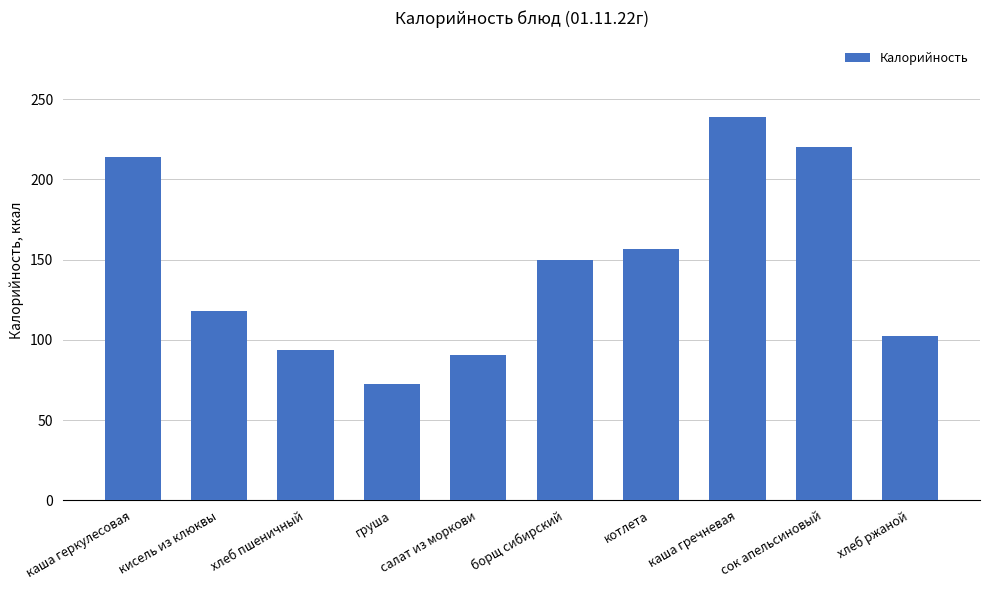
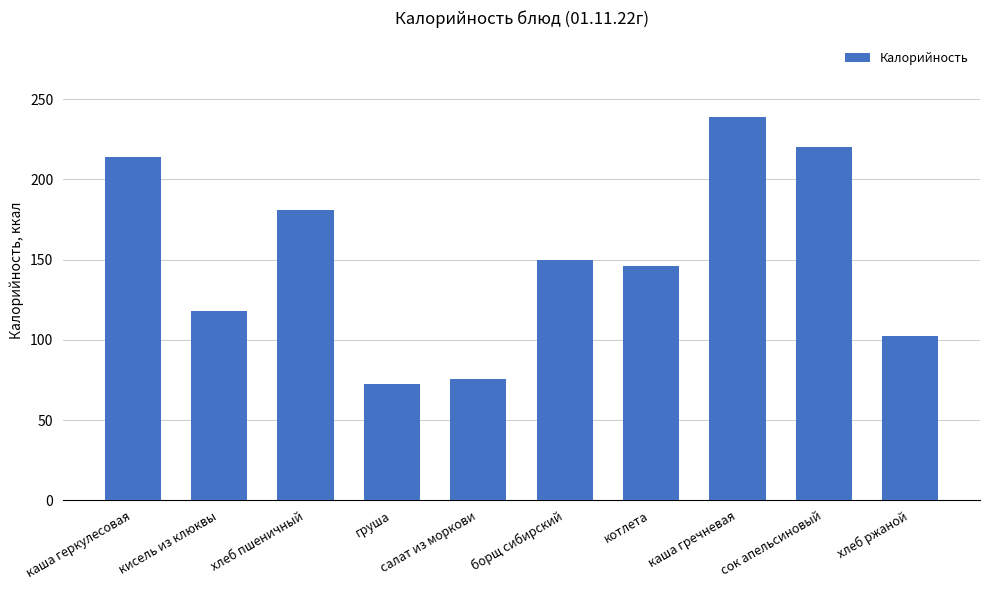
  {
    "каша геркулесовая": 214,
    "кисель из клюквы": 118,
-   "хлеб пшеничный": 94,
+   "хлеб пшеничный": 181,
    "груша": 72,
-   "салат из моркови": 91,
+   "салат из моркови": 76,
    "борщ сибирский": 150,
-   "котлета": 157,
+   "котлета": 146,
    "каша гречневая": 239,
    "сок апельсиновый": 220,
    "хлеб ржаной": 103
  }
